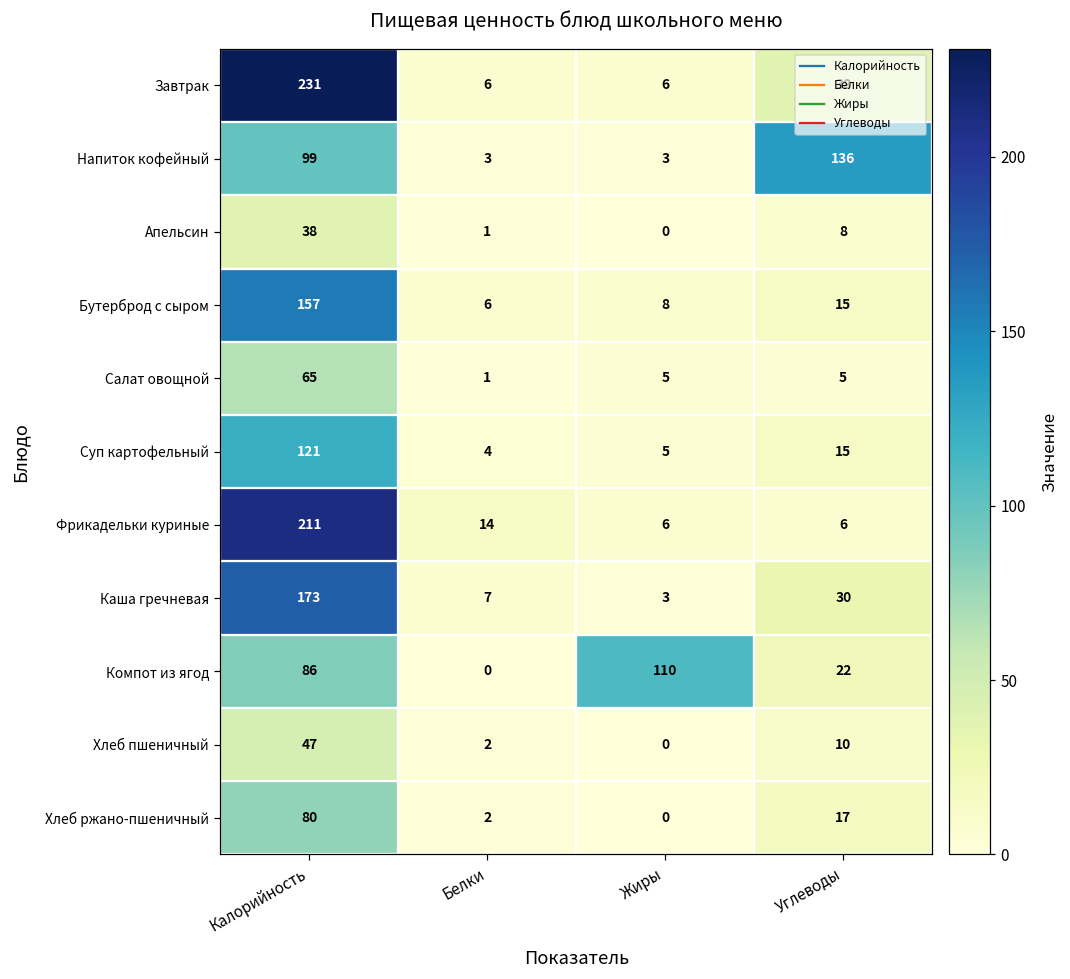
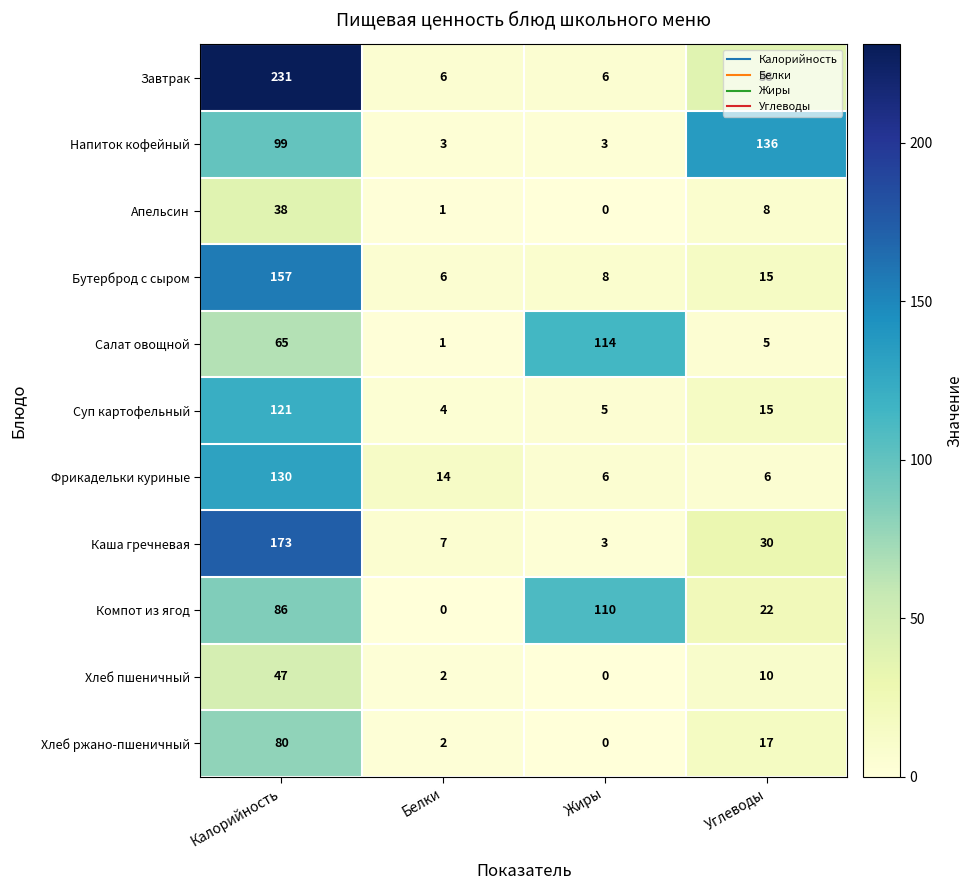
  {
    "Завтрак": {
      "Калорийность": 231,
      "Белки": 6,
      "Жиры": 6
    },
    "Напиток кофейный": {
      "Калорийность": 99,
      "Белки": 3,
      "Жиры": 3,
      "Углеводы": 136
    },
    "Апельсин": {
      "Калорийность": 38,
      "Белки": 1,
      "Жиры": 0,
      "Углеводы": 8
    },
    "Бутерброд с сыром": {
      "Калорийность": 157,
      "Белки": 6,
      "Жиры": 8,
      "Углеводы": 15
    },
    "Салат овощной": {
      "Калорийность": 65,
      "Белки": 1,
-     "Жиры": 5,
+     "Жиры": 114,
      "Углеводы": 5
    },
    "Суп картофельный": {
      "Калорийность": 121,
      "Белки": 4,
      "Жиры": 5,
      "Углеводы": 15
    },
    "Фрикадельки куриные": {
-     "Калорийность": 211,
+     "Калорийность": 130,
      "Белки": 14,
      "Жиры": 6,
      "Углеводы": 6
    },
    "Каша гречневая": {
      "Калорийность": 173,
      "Белки": 7,
      "Жиры": 3,
      "Углеводы": 30
    },
    "Компот из ягод": {
      "Калорийность": 86,
      "Белки": 0,
      "Жиры": 110,
      "Углеводы": 22
    },
    "Хлеб пшеничный": {
      "Калорийность": 47,
      "Белки": 2,
      "Жиры": 0,
      "Углеводы": 10
    },
    "Хлеб ржано-пшеничный": {
      "Калорийность": 80,
      "Белки": 2,
      "Жиры": 0,
      "Углеводы": 17
    }
  }
